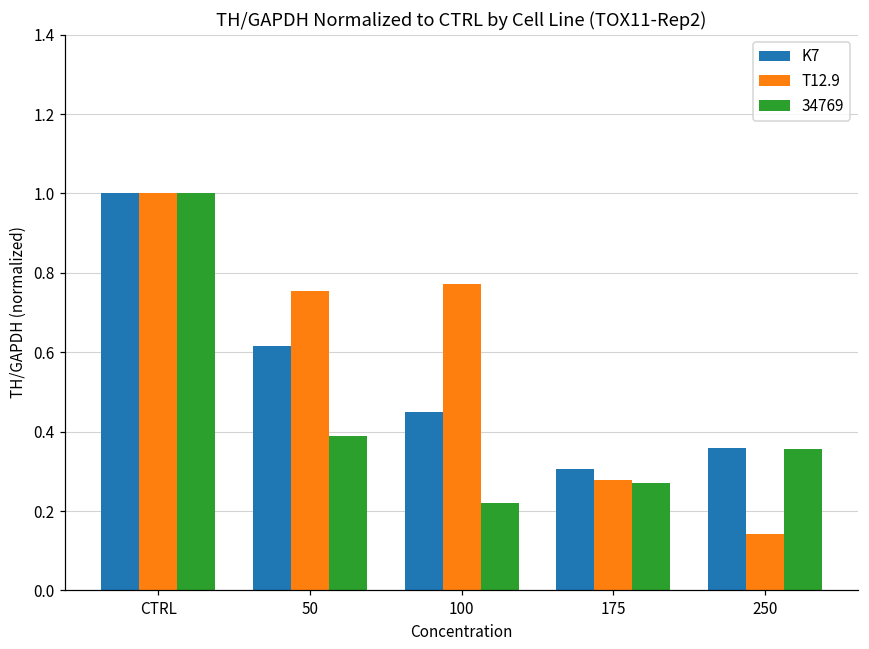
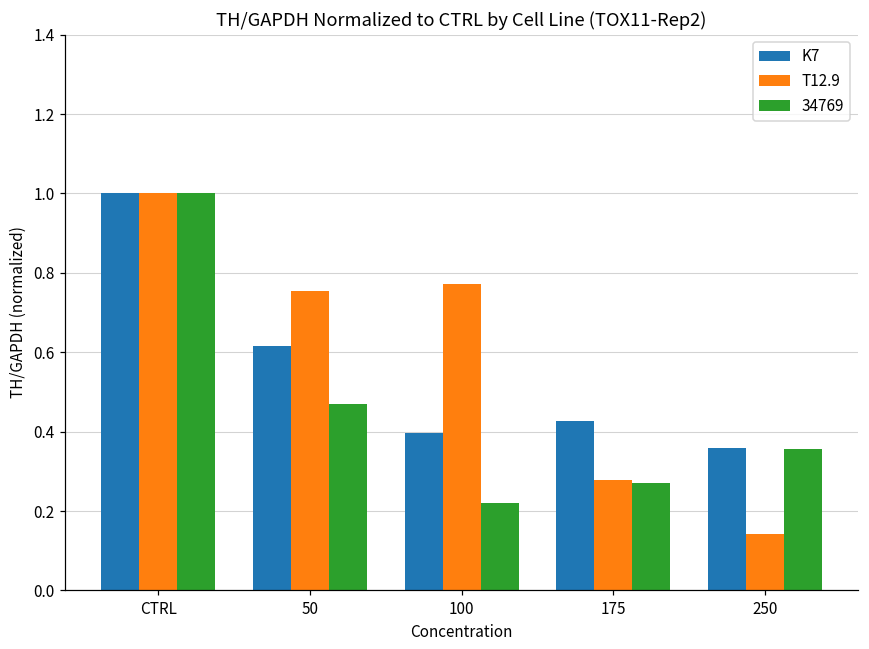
  {
    "K7": {
      "CTRL": 1.00,
      "50": 0.62,
-     "100": 0.45,
-     "175": 0.30,
+     "100": 0.40,
+     "175": 0.43,
      "250": 0.36
    },
    "T12.9": {
      "CTRL": 1.00,
      "50": 0.75,
      "100": 0.77,
      "175": 0.28,
      "250": 0.14
    },
    "34769": {
      "CTRL": 1.00,
-     "50": 0.39,
+     "50": 0.47,
      "100": 0.22,
      "175": 0.27,
      "250": 0.36
    }
  }
